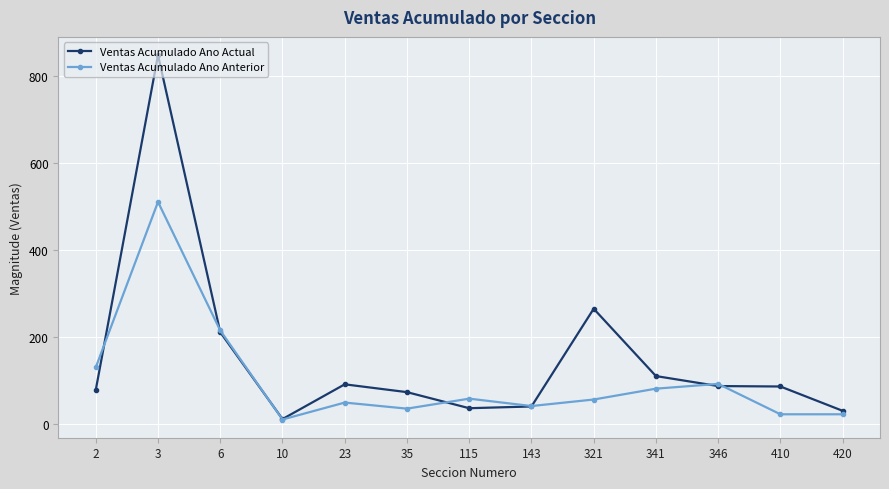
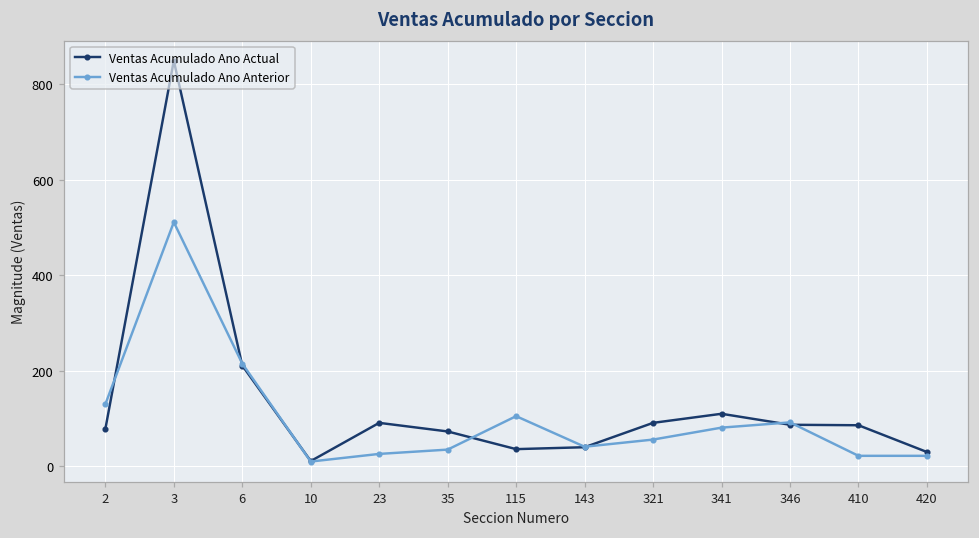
  {
    "Ventas Acumulado Ano Actual": {
      "2": 80,
      "23": 90,
      "35": 70,
      "115": 40,
-     "321": 270,
+     "321": 90,
      "341": 110,
      "410": 90,
      "420": 30
    },
    "Ventas Acumulado Ano Anterior": {
      "2": 130,
      "3": 510,
-     "23": 50,
+     "23": 30,
      "35": 40,
-     "115": 60,
+     "115": 110,
      "321": 60,
      "341": 80,
      "410": 20,
      "420": 20
    }
  }
